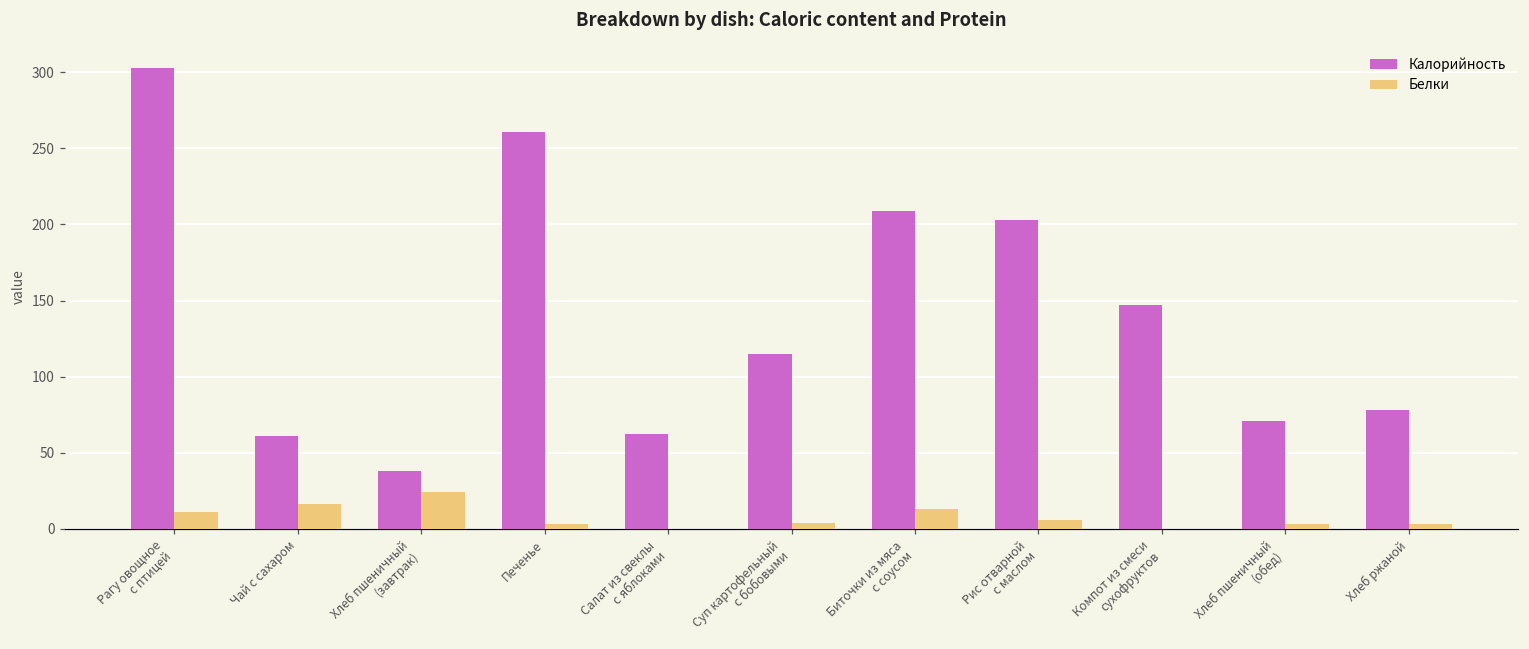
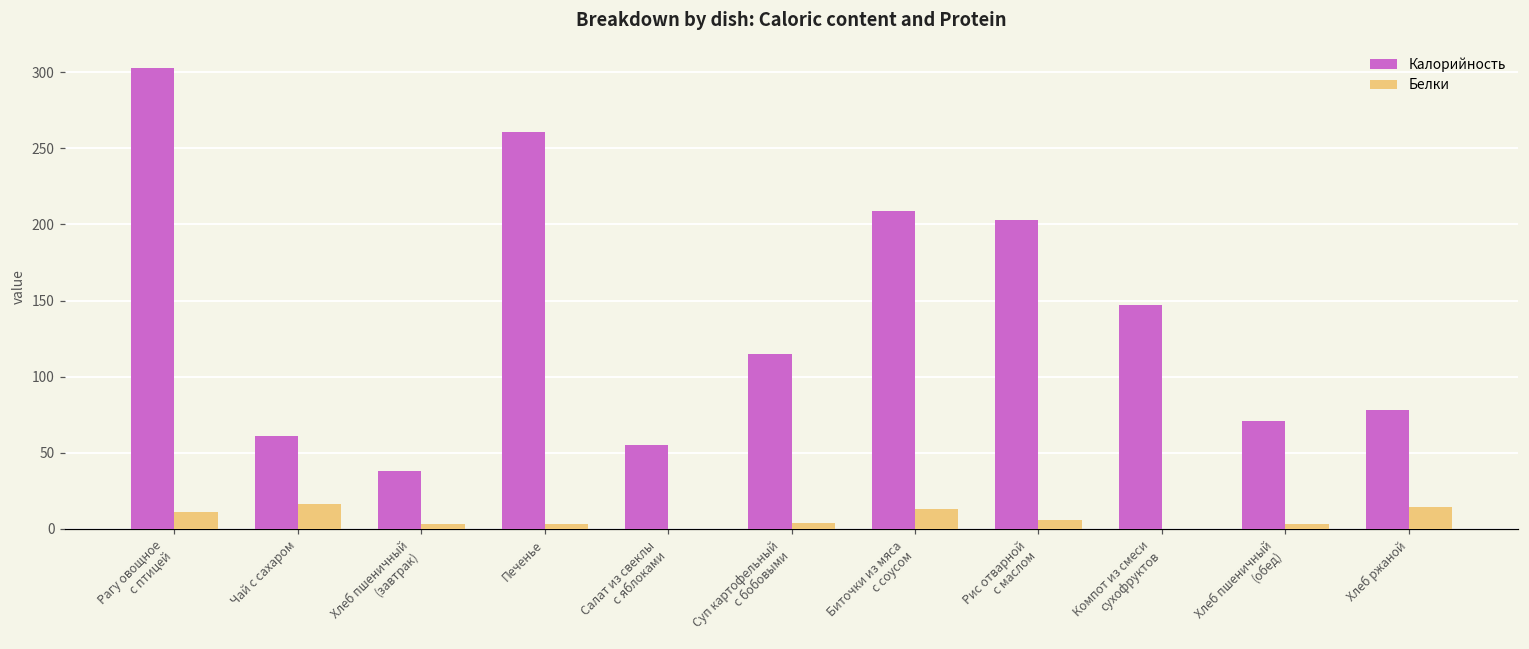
  {
    "Калорийность": {
      "Рагу овощное с птицей": 303,
      "Чай с сахаром": 61,
      "Хлеб пшеничный (завтрак)": 38,
      "Печенье": 261,
-     "Салат из свеклы с яблоками": 62,
+     "Салат из свеклы с яблоками": 55,
      "Суп картофельный с бобовыми": 115,
      "Биточки из мяса с соусом": 209,
      "Рис отварной с маслом": 203,
      "Компот из смеси сухофруктов": 147,
      "Хлеб пшеничный (обед)": 71,
      "Хлеб ржаной": 78
    },
    "Белки": {
      "Рагу овощное с птицей": 11,
      "Чай с сахаром": 16,
-     "Хлеб пшеничный (завтрак)": 24,
+     "Хлеб пшеничный (завтрак)": 3,
      "Печенье": 3,
      "Салат из свеклы с яблоками": 0,
      "Суп картофельный с бобовыми": 4,
      "Биточки из мяса с соусом": 13,
      "Рис отварной с маслом": 6,
      "Компот из смеси сухофруктов": 0,
      "Хлеб пшеничный (обед)": 3,
-     "Хлеб ржаной": 3
+     "Хлеб ржаной": 14
    }
  }
